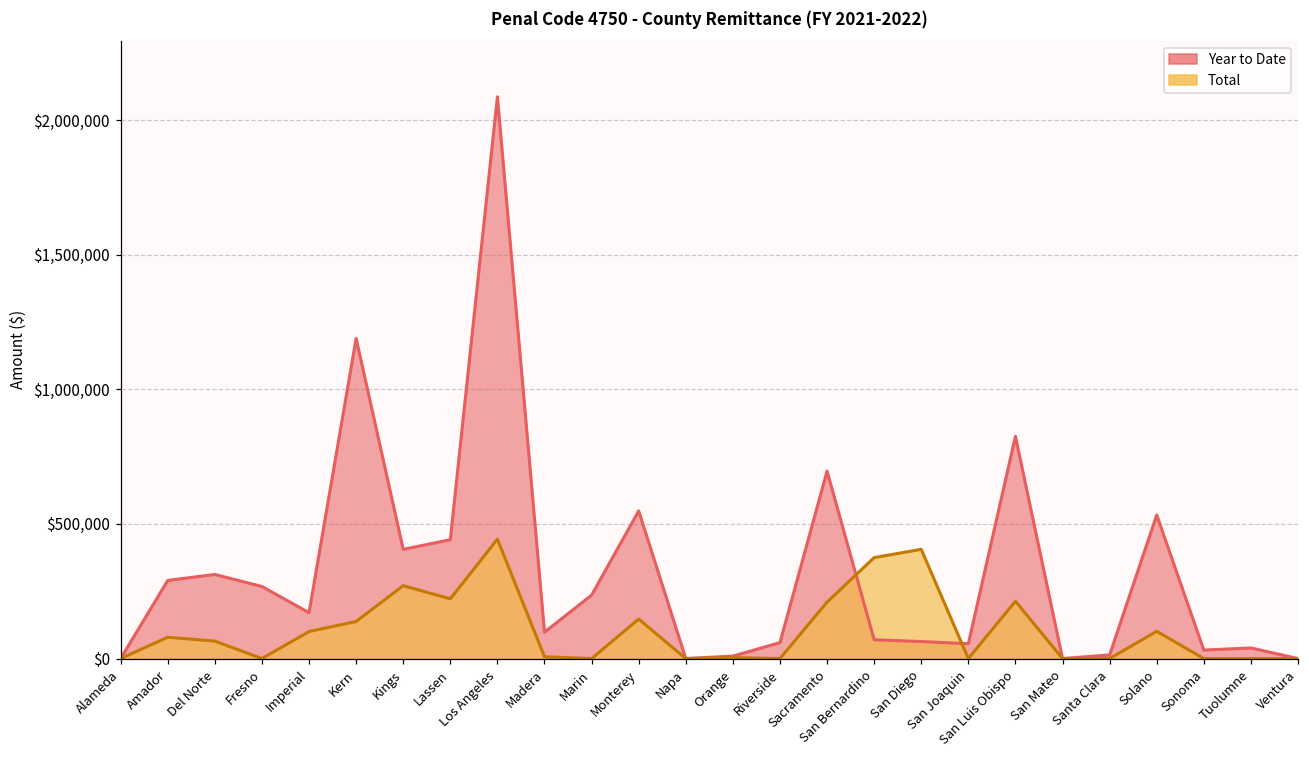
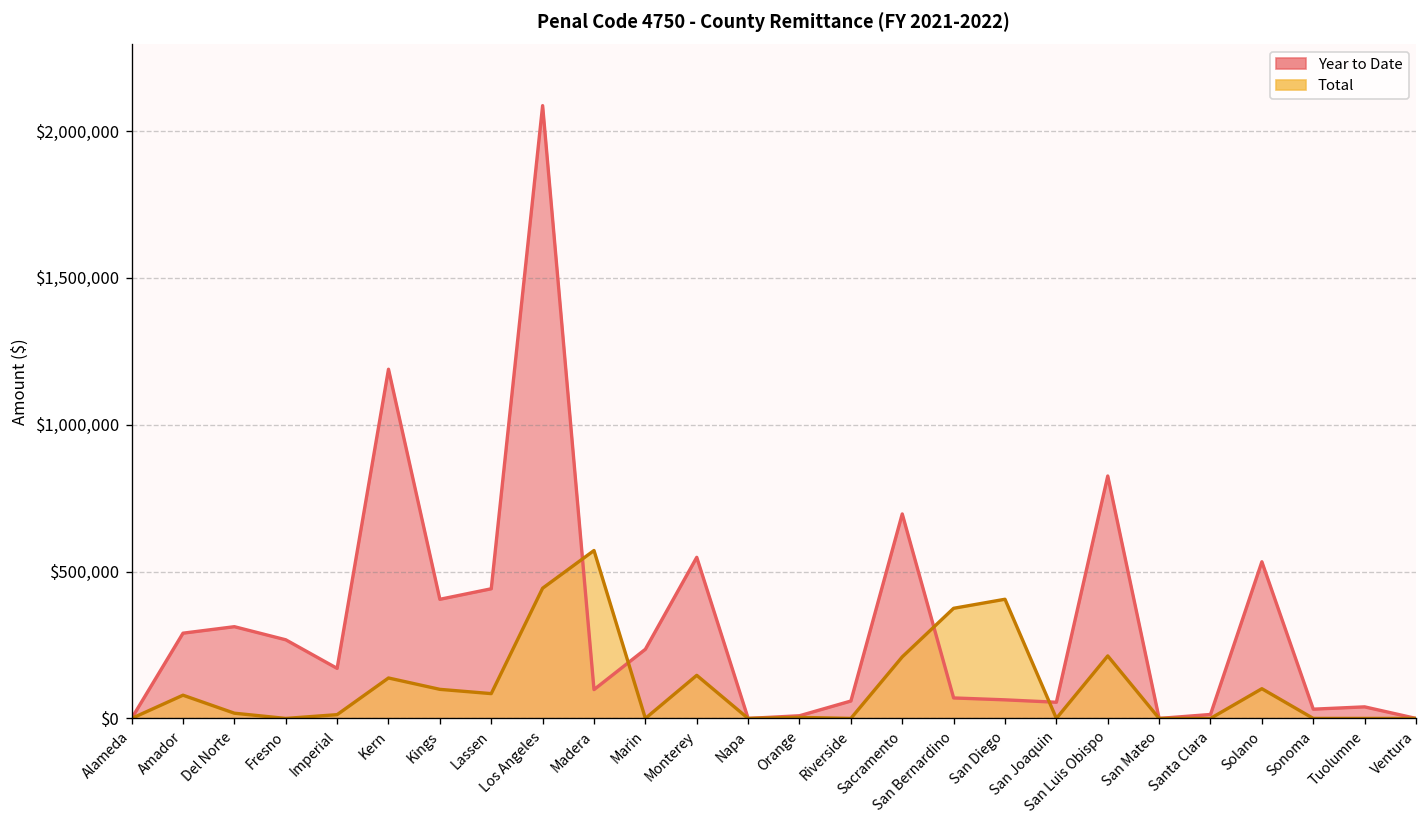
  {
    "Year to Date": {
      "Amador": "$290,000",
      "Del Norte": "$310,000",
      "Fresno": "$270,000",
      "Imperial": "$170,000",
      "Kern": "$1,190,000",
      "Kings": "$410,000",
      "Lassen": "$440,000",
      "Los Angeles": "$2,090,000",
      "Madera": "$100,000",
      "Marin": "$240,000",
      "Monterey": "$550,000",
      "Riverside": "$60,000",
      "Sacramento": "$700,000",
      "San Bernardino": "$70,000",
      "San Diego": "$60,000",
      "San Joaquin": "$60,000",
      "San Luis Obispo": "$830,000",
      "Santa Clara": "$10,000",
      "Solano": "$530,000",
      "Sonoma": "$30,000",
      "Tuolumne": "$40,000"
    },
    "Total": {
      "Amador": "$80,000",
-     "Del Norte": "$60,000",
+     "Del Norte": "$20,000",
      "Fresno": "$0",
-     "Imperial": "$100,000",
+     "Imperial": "$10,000",
      "Kern": "$140,000",
-     "Kings": "$270,000",
-     "Lassen": "$220,000",
+     "Kings": "$100,000",
+     "Lassen": "$80,000",
      "Los Angeles": "$440,000",
-     "Madera": "$10,000",
+     "Madera": "$570,000",
      "Marin": "$0",
      "Monterey": "$150,000",
      "Riverside": "$0",
      "Sacramento": "$210,000",
      "San Bernardino": "$370,000",
      "San Diego": "$410,000",
      "San Joaquin": "$0",
      "San Luis Obispo": "$210,000",
      "Santa Clara": "$0",
      "Solano": "$100,000",
      "Sonoma": "$0",
      "Tuolumne": "$0"
    }
  }
